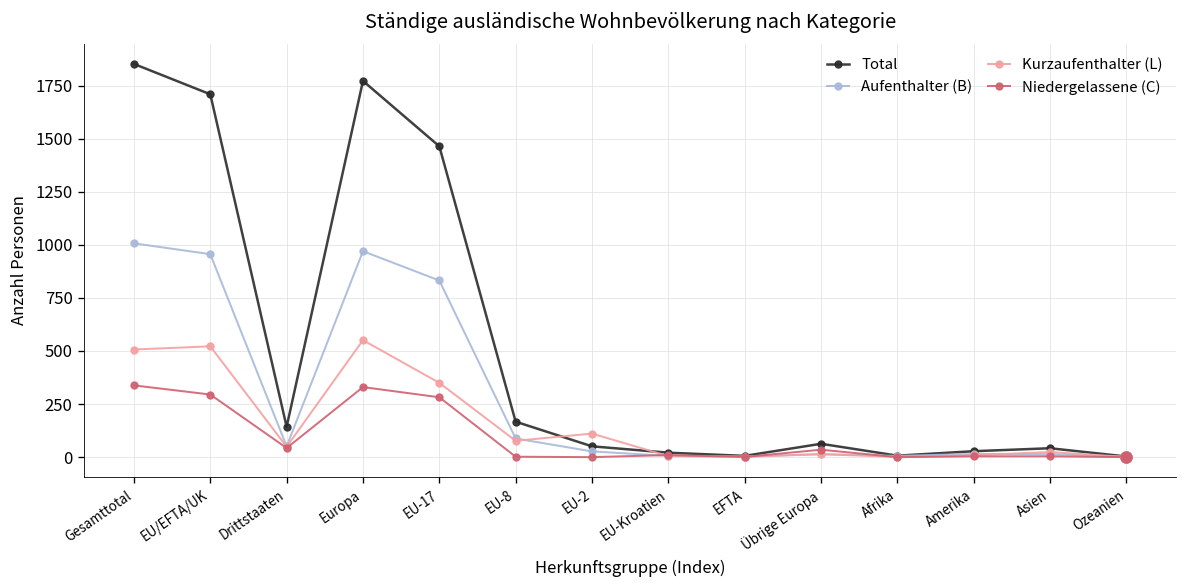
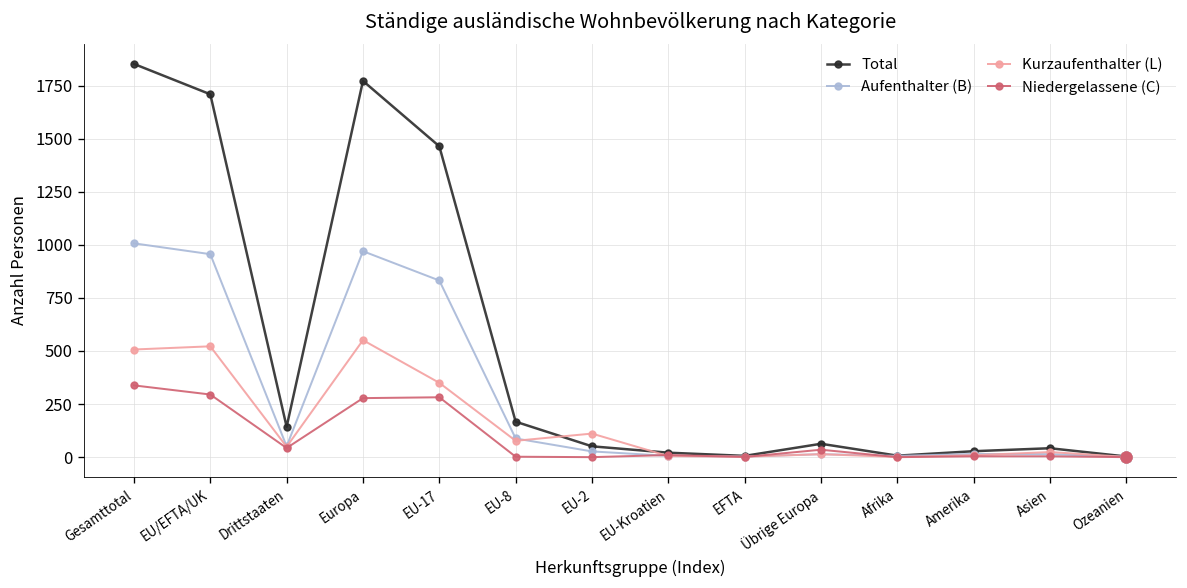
  {
    "Kurzaufenthalter (L)": {
      "Gesamttotal": 510,
      "EU/EFTA/UK": 520,
      "Europa": 550,
      "EU-17": 350,
      "EU-2": 110
    },
    "Niedergelassene (C)": {
      "Gesamttotal": 340,
      "EU/EFTA/UK": 300,
-     "Europa": 330,
+     "Europa": 280,
      "EU-17": 280,
      "EU-8": 0,
      "EU-2": 0,
      "Übrige Europa": 40
    }
  }
